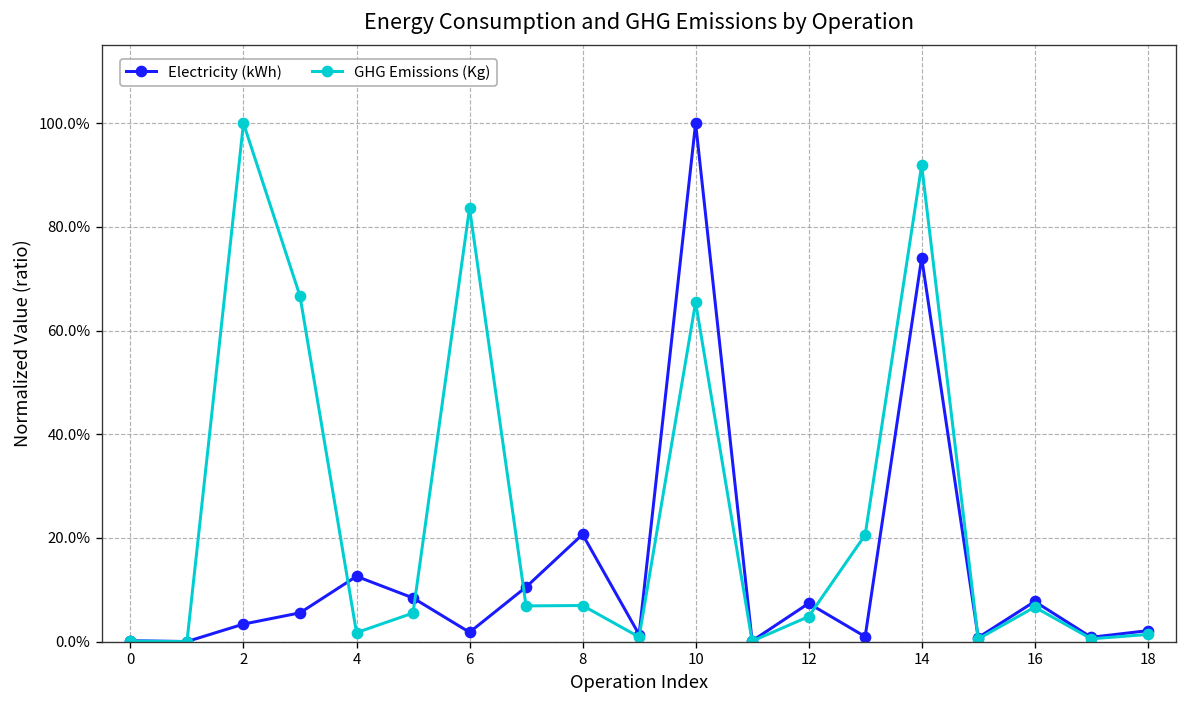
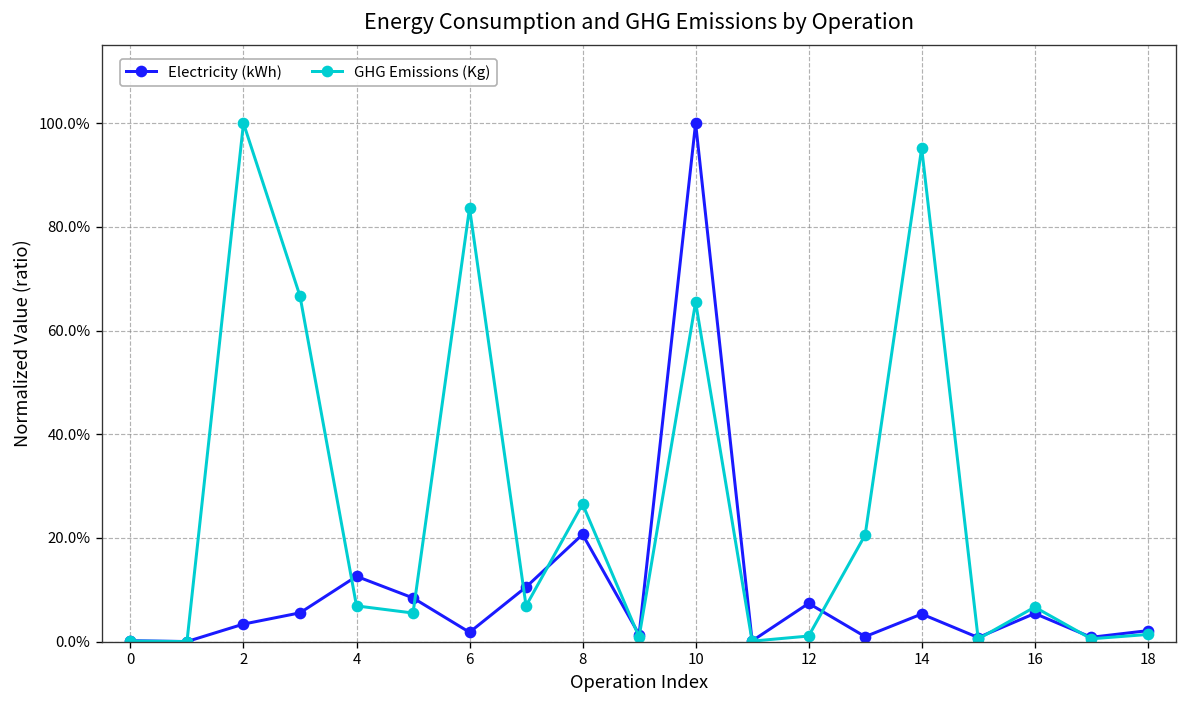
  {
    "Electricity (kWh)": {
      "2": "3%",
      "4": "13%",
      "6": "2%",
      "8": "21%",
      "10": "100%",
      "12": "7%",
-     "14": "74%",
-     "16": "8%",
+     "14": "5%",
+     "16": "5%",
      "18": "2%"
    },
    "GHG Emissions (Kg)": {
      "2": "100%",
-     "4": "2%",
+     "4": "7%",
      "6": "84%",
-     "8": "7%",
+     "8": "27%",
      "10": "65%",
-     "12": "5%",
-     "14": "92%",
+     "12": "1%",
+     "14": "95%",
      "16": "7%",
      "18": "1%"
    }
  }
